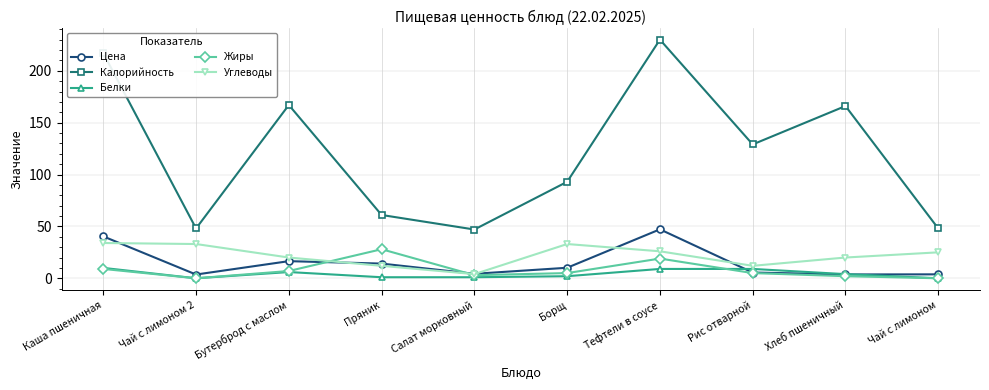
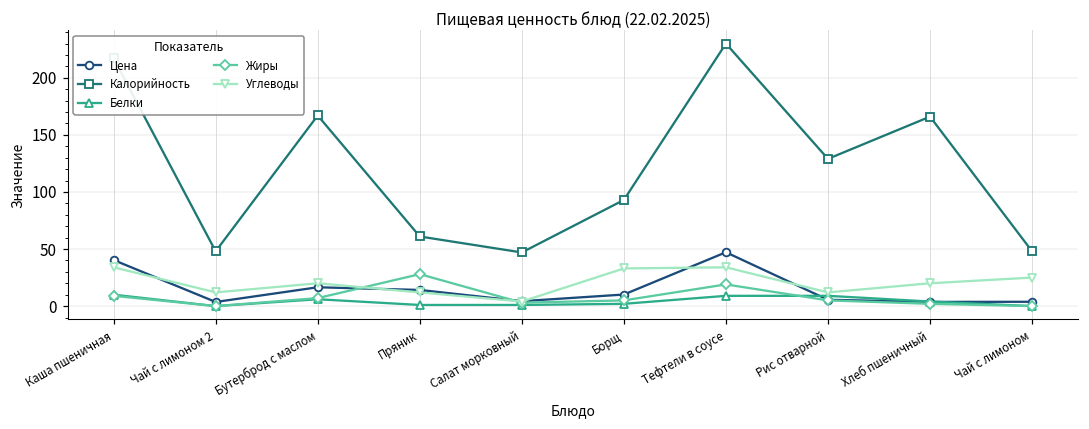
  {
    "Жиры": {
      "Пряник": 28,
      "Борщ": 5,
      "Тефтели в соусе": 19
    },
    "Углеводы": {
      "Каша пшеничная": 34,
-     "Чай с лимоном 2": 33,
+     "Чай с лимоном 2": 12,
      "Бутерброд с маслом": 20,
      "Борщ": 33,
-     "Тефтели в соусе": 26,
+     "Тефтели в соусе": 34,
      "Рис отварной": 12,
      "Хлеб пшеничный": 20,
      "Чай с лимоном": 25
    }
  }
